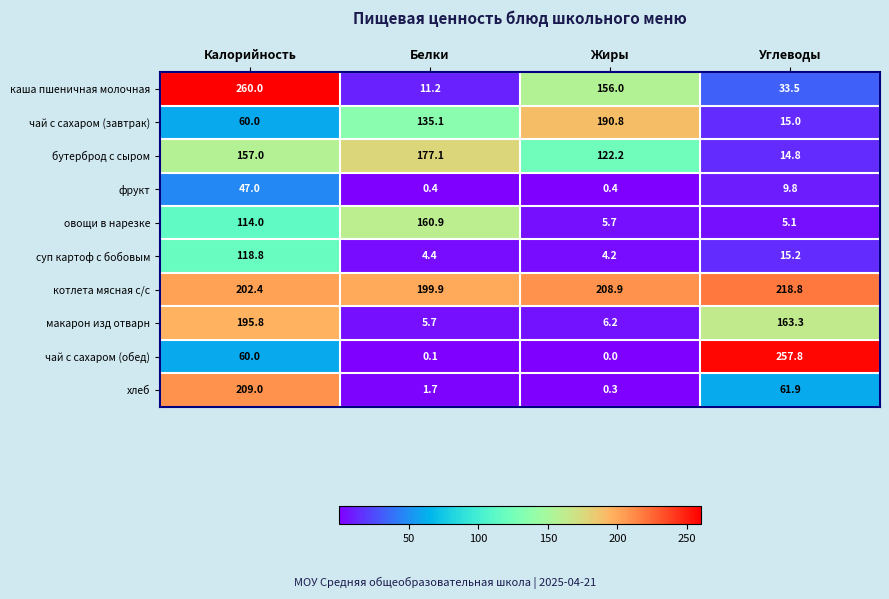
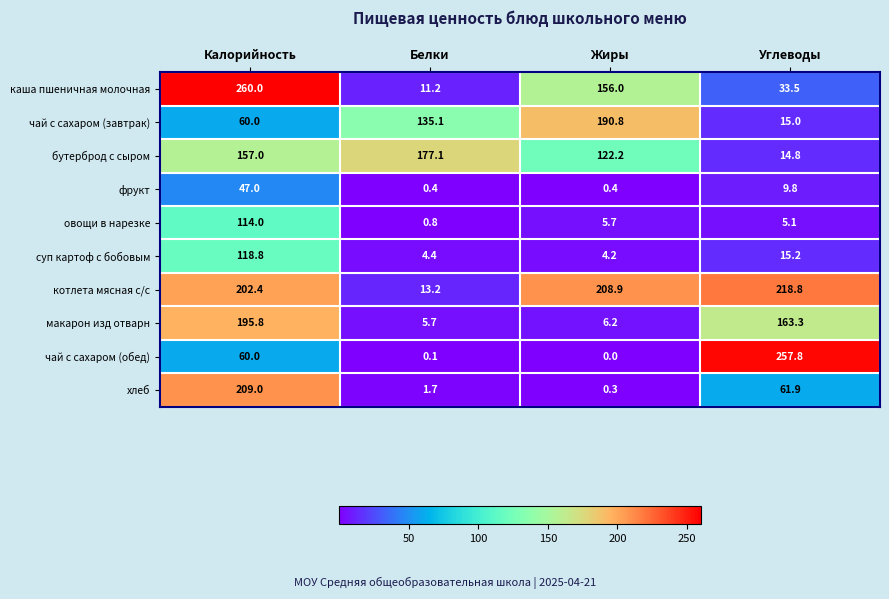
  {
    "каша пшеничная молочная": {
      "Калорийность": 260.0,
      "Белки": 11.2,
      "Жиры": 156.0,
      "Углеводы": 33.5
    },
    "чай с сахаром (завтрак)": {
      "Калорийность": 60.0,
      "Белки": 135.1,
      "Жиры": 190.8,
      "Углеводы": 15.0
    },
    "бутерброд с сыром": {
      "Калорийность": 157.0,
      "Белки": 177.1,
      "Жиры": 122.2,
      "Углеводы": 14.8
    },
    "фрукт": {
      "Калорийность": 47.0,
      "Белки": 0.4,
      "Жиры": 0.4,
      "Углеводы": 9.8
    },
    "овощи в нарезке": {
      "Калорийность": 114.0,
-     "Белки": 160.9,
+     "Белки": 0.8,
      "Жиры": 5.7,
      "Углеводы": 5.1
    },
    "суп картоф с бобовым": {
      "Калорийность": 118.8,
      "Белки": 4.4,
      "Жиры": 4.2,
      "Углеводы": 15.2
    },
    "котлета мясная с/с": {
      "Калорийность": 202.4,
-     "Белки": 199.9,
+     "Белки": 13.2,
      "Жиры": 208.9,
      "Углеводы": 218.8
    },
    "макарон изд отварн": {
      "Калорийность": 195.8,
      "Белки": 5.7,
      "Жиры": 6.2,
      "Углеводы": 163.3
    },
    "чай с сахаром (обед)": {
      "Калорийность": 60.0,
      "Белки": 0.1,
      "Жиры": 0.0,
      "Углеводы": 257.8
    },
    "хлеб": {
      "Калорийность": 209.0,
      "Белки": 1.7,
      "Жиры": 0.3,
      "Углеводы": 61.9
    }
  }
